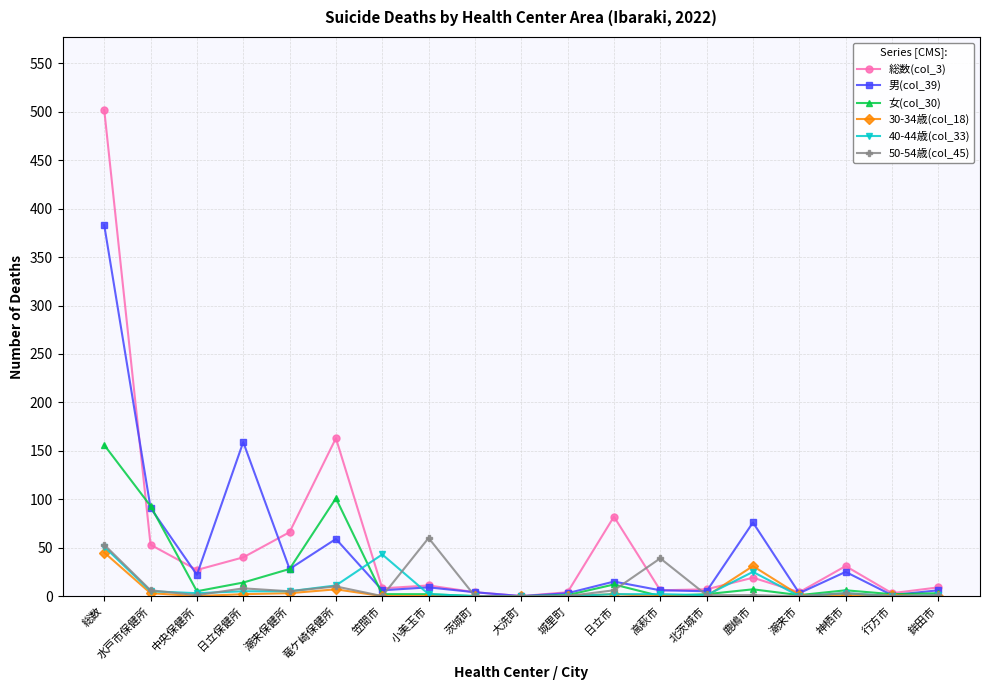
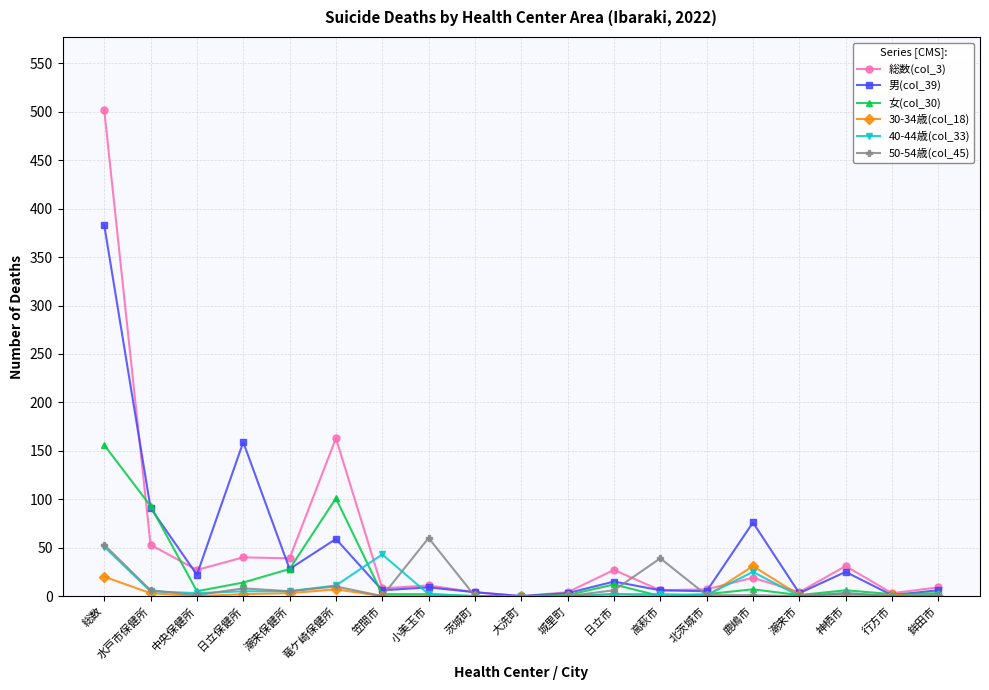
  {
    "総数(col_3)": {
      "総数": 500,
      "水戸市保健所": 50,
      "中央保健所": 30,
      "日立保健所": 40,
-     "潮来保健所": 70,
+     "潮来保健所": 40,
      "竜ケ崎保健所": 160,
-     "日立市": 80,
+     "日立市": 30,
      "鹿嶋市": 20,
      "神栖市": 30,
      "鉾田市": 10
    },
    "男(col_39)": {
      "総数": 380,
      "中央保健所": 20,
      "日立保健所": 160,
      "竜ケ崎保健所": 60,
      "日立市": 20,
      "鹿嶋市": 80,
      "神栖市": 30,
      "鉾田市": 10
    },
    "女(col_30)": {
      "総数": 160,
      "日立保健所": 10,
      "竜ケ崎保健所": 100,
      "日立市": 10,
      "鹿嶋市": 10,
      "神栖市": 10
    },
    "30-34歳(col_18)": {
-     "総数": 50,
+     "総数": 20,
      "日立保健所": 0,
      "竜ケ崎保健所": 10,
      "鹿嶋市": 30
    },
    "40-44歳(col_33)": {
      "日立保健所": 10,
      "笠間市": 40,
      "鹿嶋市": 30
    },
    "50-54歳(col_45)": {
      "日立保健所": 10,
      "小美玉市": 60,
      "日立市": 10,
      "高萩市": 40,
      "鹿嶋市": 0
    }
  }
